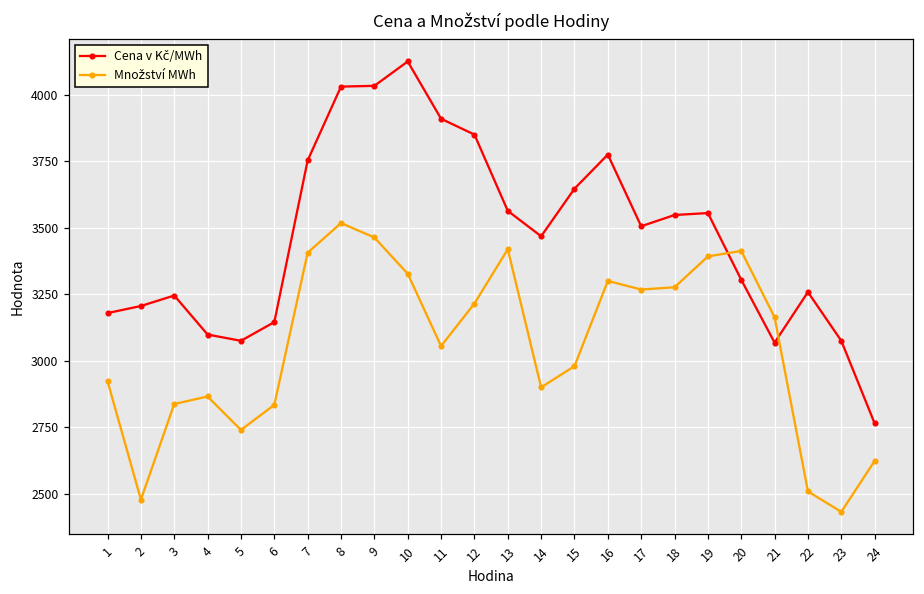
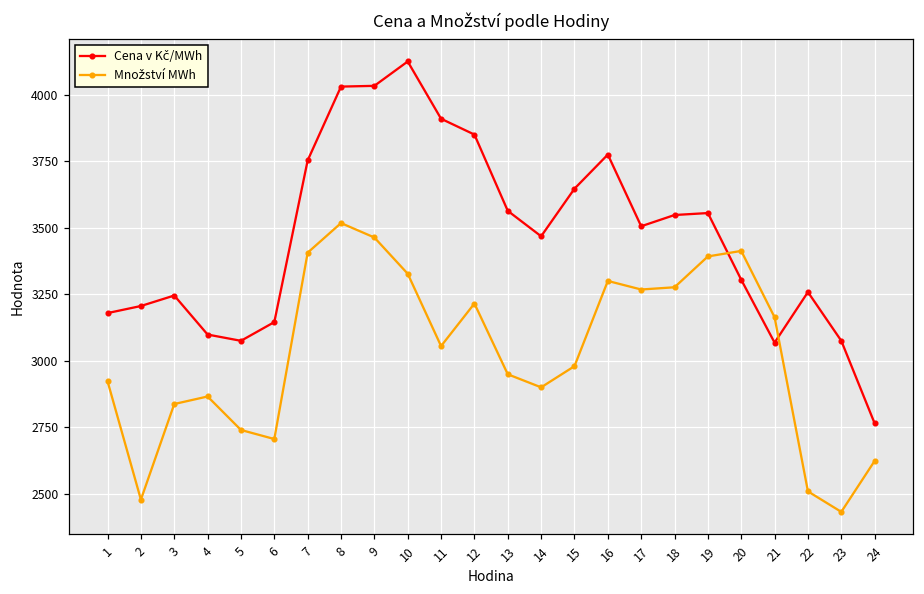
  {
    "Cena v Kč/MWh": {
      "1": 3180,
      "2": 3210,
      "3": 3240,
      "4": 3100,
      "5": 3070,
      "6": 3140,
      "7": 3750,
      "8": 4030,
      "9": 4030,
      "10": 4120,
      "11": 3910,
      "12": 3850,
      "13": 3560,
      "14": 3470,
      "15": 3650,
      "16": 3770,
      "17": 3510,
      "18": 3550,
      "19": 3550,
      "20": 3300,
      "21": 3070,
      "22": 3260,
      "23": 3070,
      "24": 2760
    },
    "Množství MWh": {
      "1": 2920,
      "2": 2480,
      "3": 2840,
      "4": 2870,
      "5": 2740,
-     "6": 2830,
+     "6": 2710,
      "7": 3410,
      "8": 3520,
      "9": 3460,
      "10": 3330,
      "11": 3050,
      "12": 3210,
-     "13": 3420,
+     "13": 2950,
      "14": 2900,
      "15": 2980,
      "16": 3300,
      "17": 3270,
      "18": 3280,
      "19": 3390,
      "20": 3410,
      "21": 3160,
      "22": 2510,
      "23": 2430,
      "24": 2620
    }
  }
